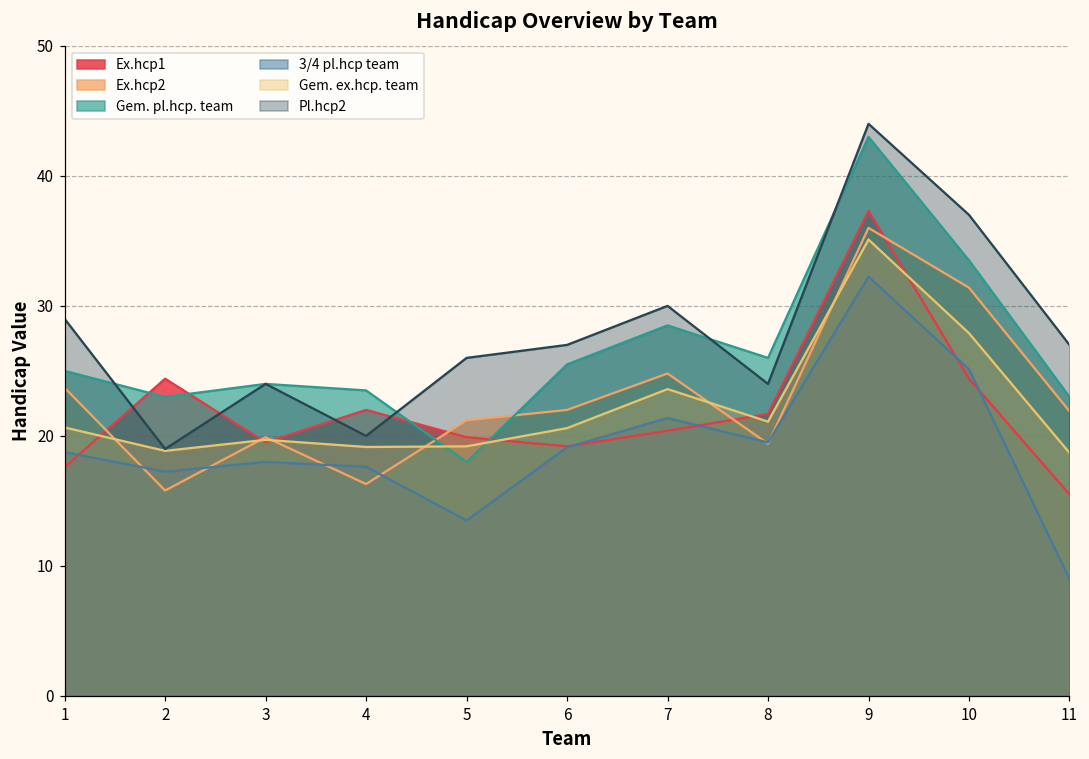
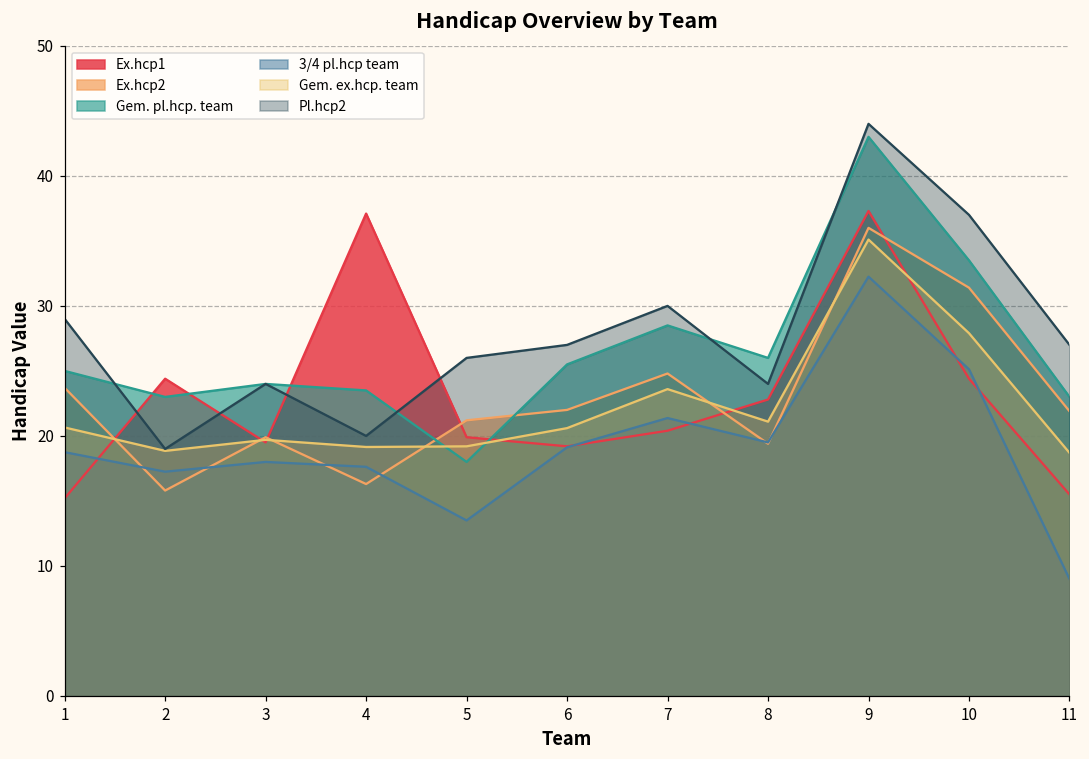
  {
    "Ex.hcp1": {
-     "1": 17.6,
+     "1": 15.2,
      "2": 24.4,
-     "4": 22.0,
+     "4": 37.1,
      "5": 19.9,
      "7": 20.4,
-     "8": 21.7,
+     "8": 22.8,
      "9": 37.3,
      "10": 24.4,
      "11": 15.5
    }
  }
